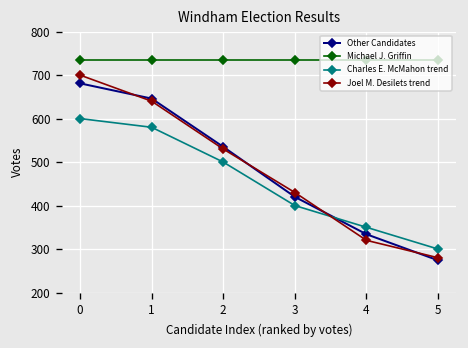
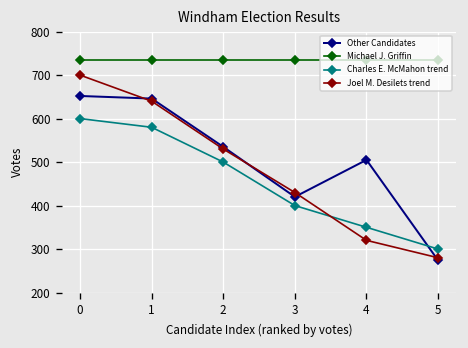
  {
    "Other Candidates": {
-     "0": 680,
+     "0": 650,
      "3": 420,
-     "4": 330
+     "4": 510
    },
    "Michael J. Griffin": {
      "0": 740,
      "1": 740,
      "2": 740,
      "3": 740
    },
    "Charles E. McMahon trend": {
      "0": 600,
      "1": 580,
      "2": 500,
      "3": 400,
      "4": 350,
      "5": 300
    },
    "Joel M. Desilets trend": {
      "0": 700,
      "3": 430,
      "4": 320
    }
  }
